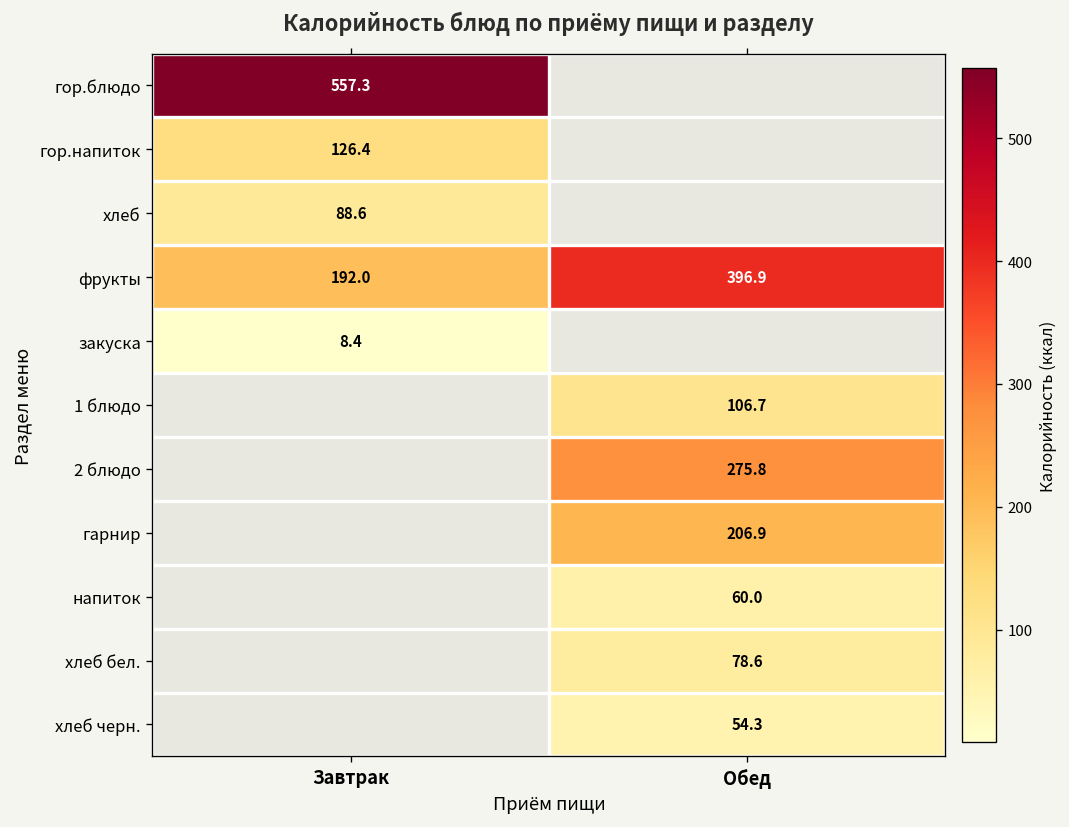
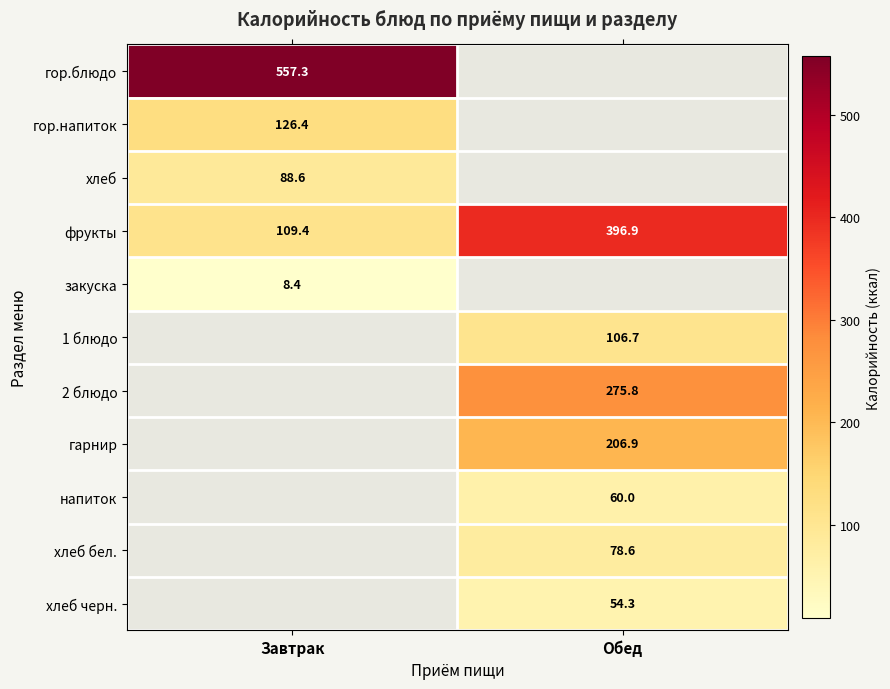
  {
    "гор.блюдо": {
      "Завтрак": 557.3
    },
    "гор.напиток": {
      "Завтрак": 126.4
    },
    "хлеб": {
      "Завтрак": 88.6
    },
    "фрукты": {
-     "Завтрак": 192.0,
+     "Завтрак": 109.4,
      "Обед": 396.9
    },
    "закуска": {
      "Завтрак": 8.4
    },
    "1 блюдо": {
      "Обед": 106.7
    },
    "2 блюдо": {
      "Обед": 275.8
    },
    "гарнир": {
      "Обед": 206.9
    },
    "напиток": {
      "Обед": 60.0
    },
    "хлеб бел.": {
      "Обед": 78.6
    },
    "хлеб черн.": {
      "Обед": 54.3
    }
  }
